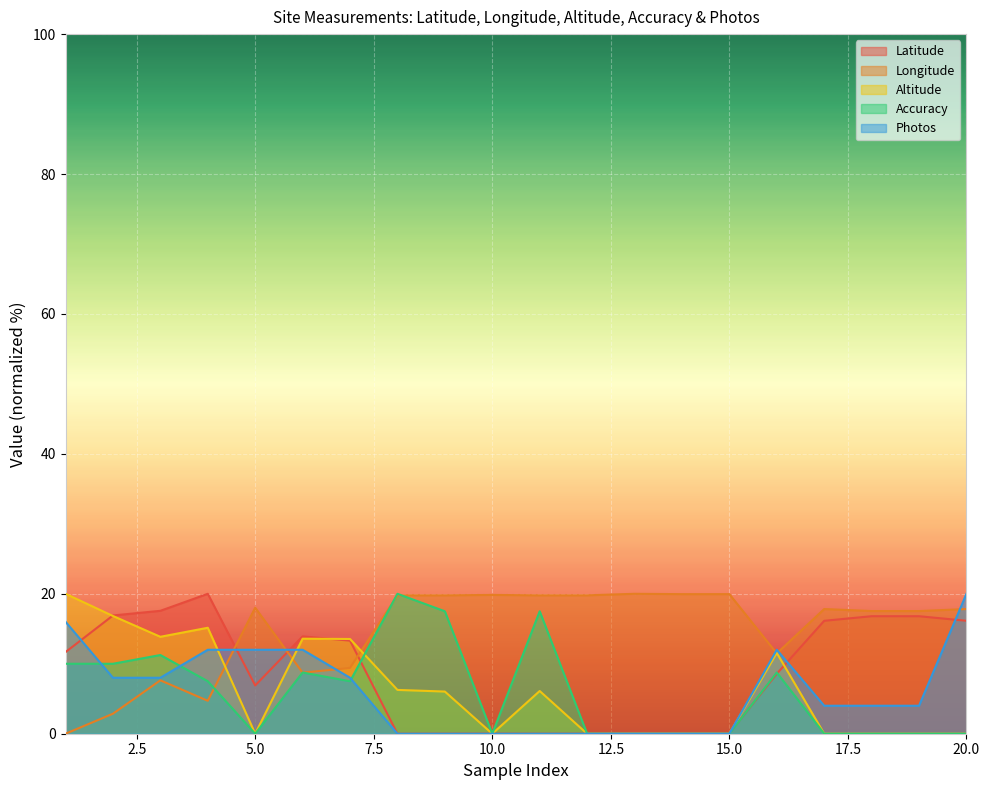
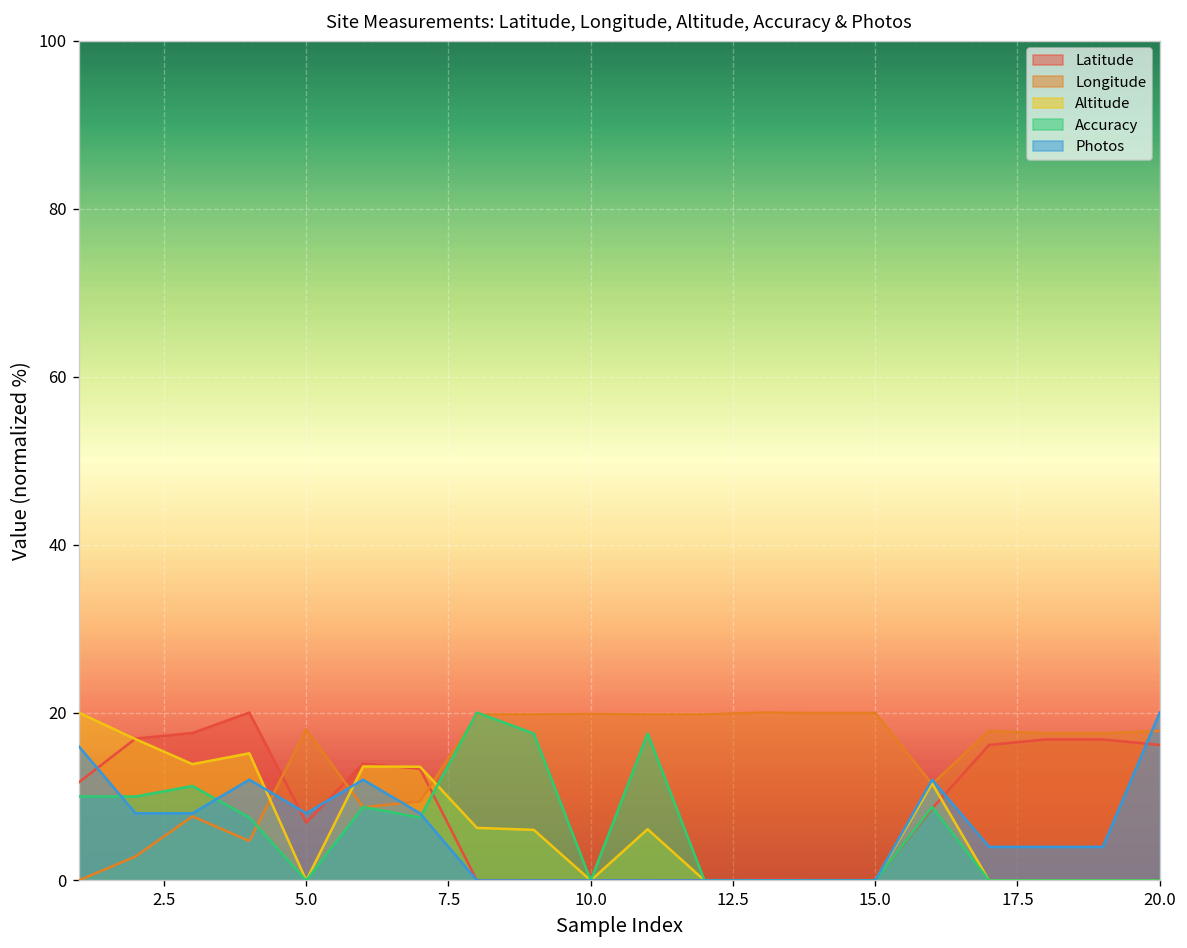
  {
    "Photos": {
-     "5.0": 12,
+     "5.0": 8,
      "20.0": 20
    }
  }
